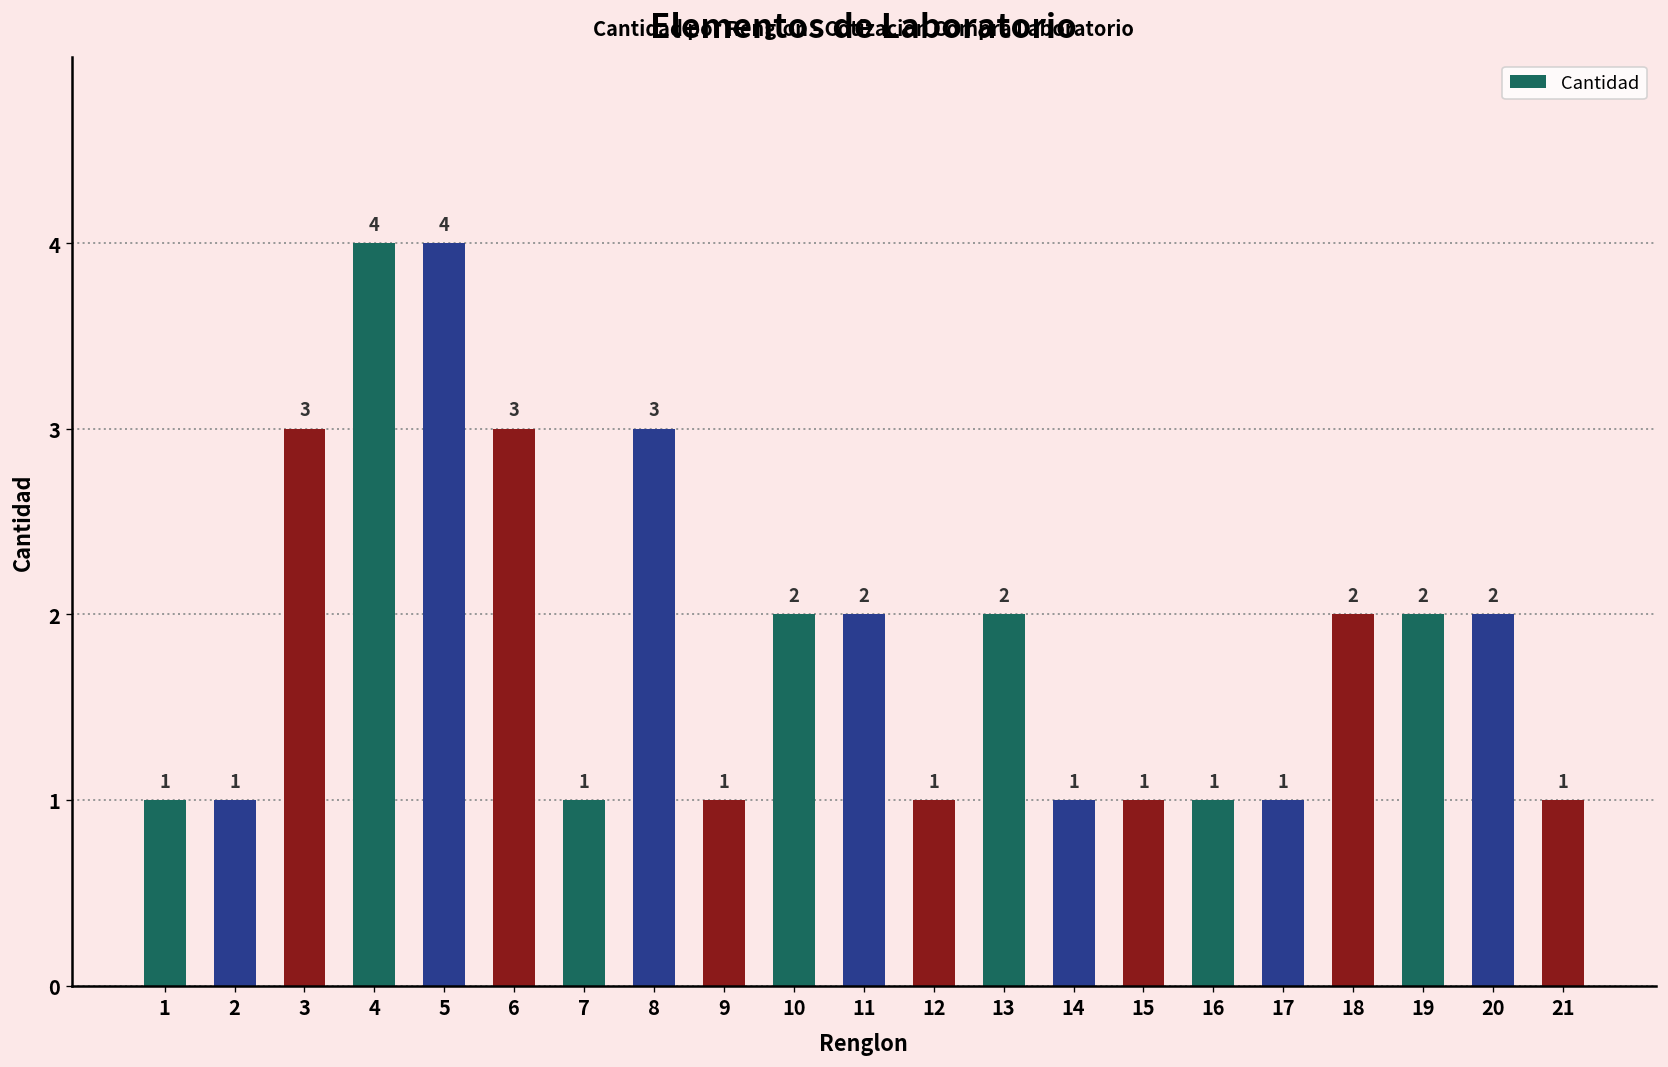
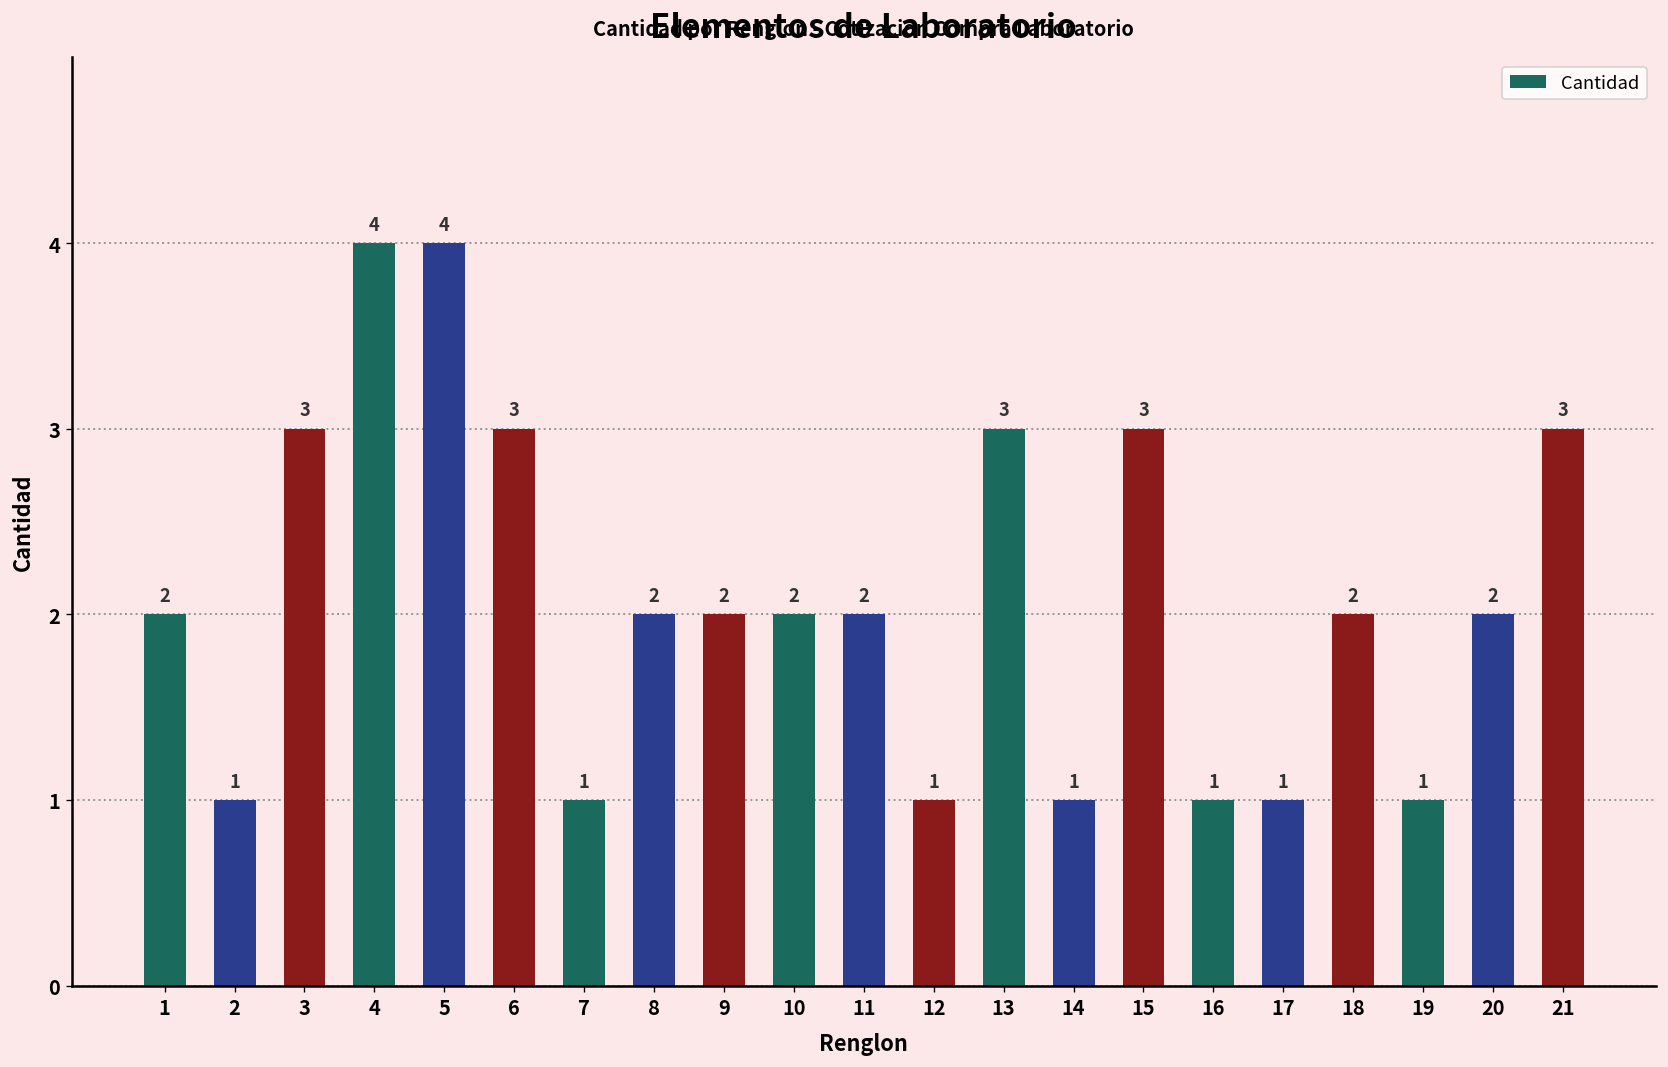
  {
-   "1": 1,
+   "1": 2,
    "2": 1,
    "3": 3,
    "4": 4,
    "5": 4,
    "6": 3,
    "7": 1,
-   "8": 3,
-   "9": 1,
+   "8": 2,
+   "9": 2,
    "10": 2,
    "11": 2,
    "12": 1,
-   "13": 2,
+   "13": 3,
    "14": 1,
-   "15": 1,
+   "15": 3,
    "16": 1,
    "17": 1,
    "18": 2,
-   "19": 2,
+   "19": 1,
    "20": 2,
-   "21": 1
+   "21": 3
  }
